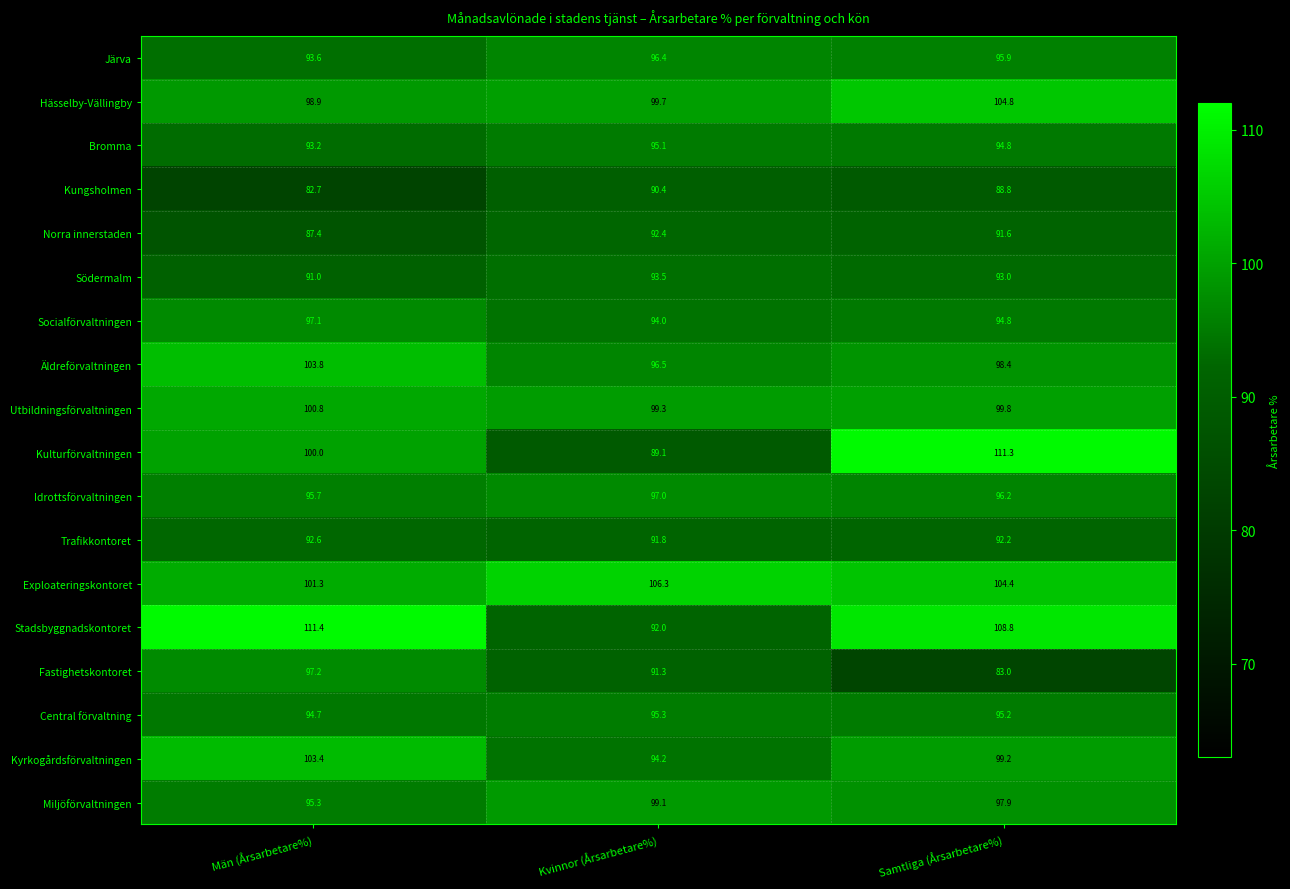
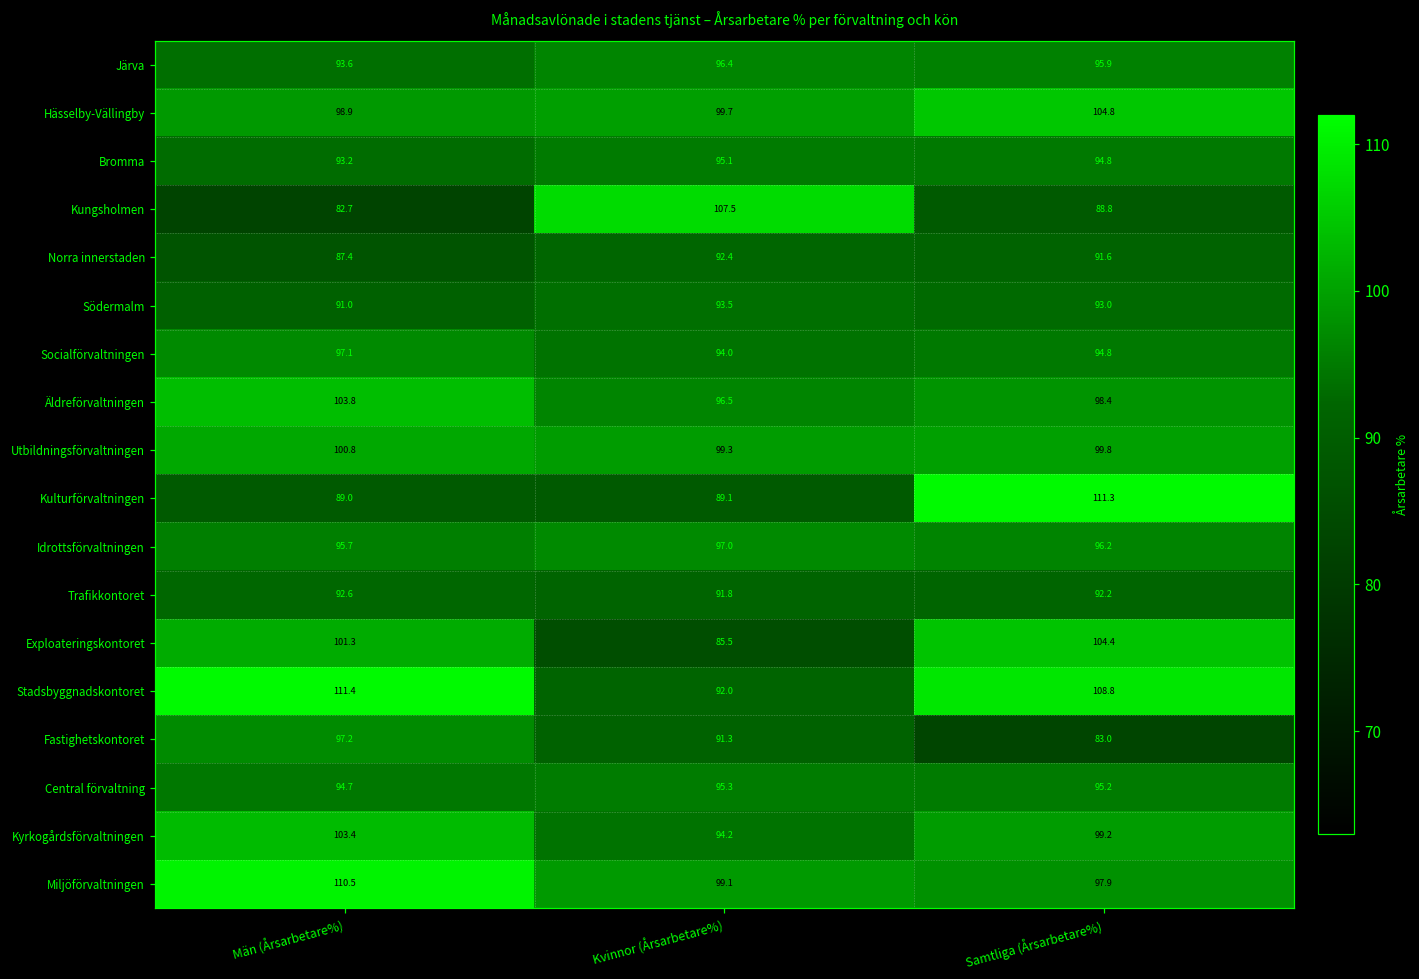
  {
    "Järva": {
      "Män (Årsarbetare%)": 93.6,
      "Kvinnor (Årsarbetare%)": 96.4,
      "Samtliga (Årsarbetare%)": 95.9
    },
    "Hässelby-Vällingby": {
      "Män (Årsarbetare%)": 98.9,
      "Kvinnor (Årsarbetare%)": 99.7,
      "Samtliga (Årsarbetare%)": 104.8
    },
    "Bromma": {
      "Män (Årsarbetare%)": 93.2,
      "Kvinnor (Årsarbetare%)": 95.1,
      "Samtliga (Årsarbetare%)": 94.8
    },
    "Kungsholmen": {
      "Män (Årsarbetare%)": 82.7,
-     "Kvinnor (Årsarbetare%)": 90.4,
+     "Kvinnor (Årsarbetare%)": 107.5,
      "Samtliga (Årsarbetare%)": 88.8
    },
    "Norra innerstaden": {
      "Män (Årsarbetare%)": 87.4,
      "Kvinnor (Årsarbetare%)": 92.4,
      "Samtliga (Årsarbetare%)": 91.6
    },
    "Södermalm": {
      "Män (Årsarbetare%)": 91.0,
      "Kvinnor (Årsarbetare%)": 93.5,
      "Samtliga (Årsarbetare%)": 93.0
    },
    "Socialförvaltningen": {
      "Män (Årsarbetare%)": 97.1,
      "Kvinnor (Årsarbetare%)": 94.0,
      "Samtliga (Årsarbetare%)": 94.8
    },
    "Äldreförvaltningen": {
      "Män (Årsarbetare%)": 103.8,
      "Kvinnor (Årsarbetare%)": 96.5,
      "Samtliga (Årsarbetare%)": 98.4
    },
    "Utbildningsförvaltningen": {
      "Män (Årsarbetare%)": 100.8,
      "Kvinnor (Årsarbetare%)": 99.3,
      "Samtliga (Årsarbetare%)": 99.8
    },
    "Kulturförvaltningen": {
-     "Män (Årsarbetare%)": 100.0,
+     "Män (Årsarbetare%)": 89.0,
      "Kvinnor (Årsarbetare%)": 89.1,
      "Samtliga (Årsarbetare%)": 111.3
    },
    "Idrottsförvaltningen": {
      "Män (Årsarbetare%)": 95.7,
      "Kvinnor (Årsarbetare%)": 97.0,
      "Samtliga (Årsarbetare%)": 96.2
    },
    "Trafikkontoret": {
      "Män (Årsarbetare%)": 92.6,
      "Kvinnor (Årsarbetare%)": 91.8,
      "Samtliga (Årsarbetare%)": 92.2
    },
    "Exploateringskontoret": {
      "Män (Årsarbetare%)": 101.3,
-     "Kvinnor (Årsarbetare%)": 106.3,
+     "Kvinnor (Årsarbetare%)": 85.5,
      "Samtliga (Årsarbetare%)": 104.4
    },
    "Stadsbyggnadskontoret": {
      "Män (Årsarbetare%)": 111.4,
      "Kvinnor (Årsarbetare%)": 92.0,
      "Samtliga (Årsarbetare%)": 108.8
    },
    "Fastighetskontoret": {
      "Män (Årsarbetare%)": 97.2,
      "Kvinnor (Årsarbetare%)": 91.3,
      "Samtliga (Årsarbetare%)": 83.0
    },
    "Central förvaltning": {
      "Män (Årsarbetare%)": 94.7,
      "Kvinnor (Årsarbetare%)": 95.3,
      "Samtliga (Årsarbetare%)": 95.2
    },
    "Kyrkogårdsförvaltningen": {
      "Män (Årsarbetare%)": 103.4,
      "Kvinnor (Årsarbetare%)": 94.2,
      "Samtliga (Årsarbetare%)": 99.2
    },
    "Miljöförvaltningen": {
-     "Män (Årsarbetare%)": 95.3,
+     "Män (Årsarbetare%)": 110.5,
      "Kvinnor (Årsarbetare%)": 99.1,
      "Samtliga (Årsarbetare%)": 97.9
    }
  }
